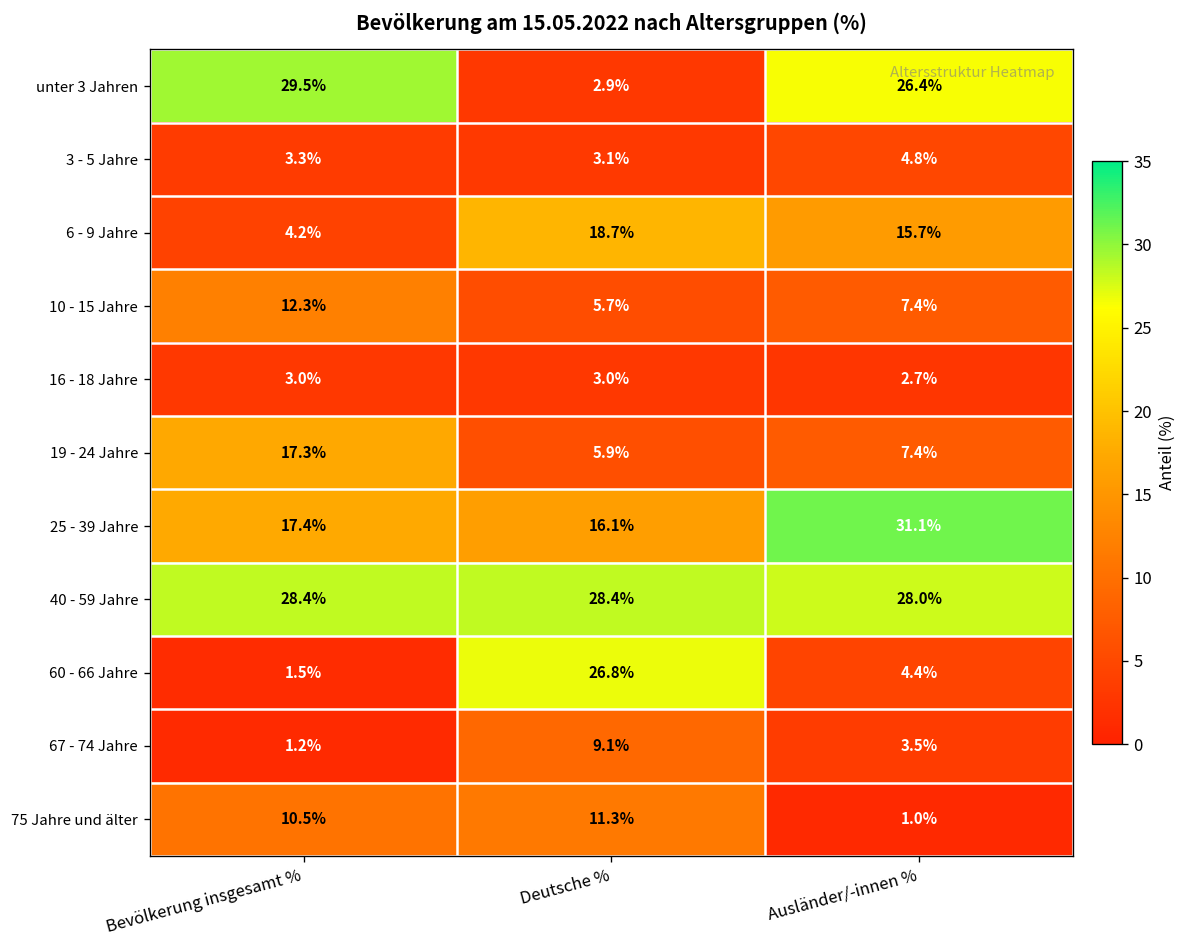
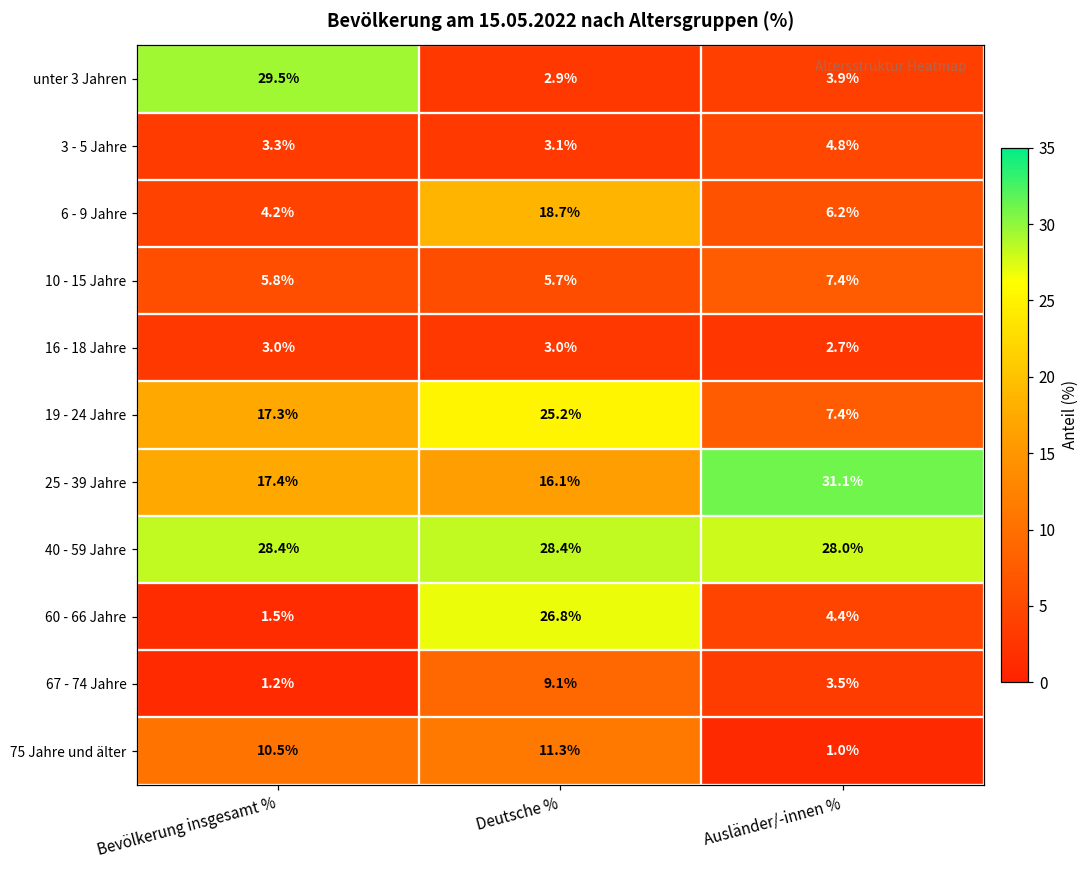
  {
    "unter 3 Jahren": {
      "Bevölkerung insgesamt %": "29.5%",
      "Deutsche %": "2.9%",
-     "Ausländer/-innen %": "26.4%"
+     "Ausländer/-innen %": "3.9%"
    },
    "3 - 5 Jahre": {
      "Bevölkerung insgesamt %": "3.3%",
      "Deutsche %": "3.1%",
      "Ausländer/-innen %": "4.8%"
    },
    "6 - 9 Jahre": {
      "Bevölkerung insgesamt %": "4.2%",
      "Deutsche %": "18.7%",
-     "Ausländer/-innen %": "15.7%"
+     "Ausländer/-innen %": "6.2%"
    },
    "10 - 15 Jahre": {
-     "Bevölkerung insgesamt %": "12.3%",
+     "Bevölkerung insgesamt %": "5.8%",
      "Deutsche %": "5.7%",
      "Ausländer/-innen %": "7.4%"
    },
    "16 - 18 Jahre": {
      "Bevölkerung insgesamt %": "3.0%",
      "Deutsche %": "3.0%",
      "Ausländer/-innen %": "2.7%"
    },
    "19 - 24 Jahre": {
      "Bevölkerung insgesamt %": "17.3%",
-     "Deutsche %": "5.9%",
+     "Deutsche %": "25.2%",
      "Ausländer/-innen %": "7.4%"
    },
    "25 - 39 Jahre": {
      "Bevölkerung insgesamt %": "17.4%",
      "Deutsche %": "16.1%",
      "Ausländer/-innen %": "31.1%"
    },
    "40 - 59 Jahre": {
      "Bevölkerung insgesamt %": "28.4%",
      "Deutsche %": "28.4%",
      "Ausländer/-innen %": "28.0%"
    },
    "60 - 66 Jahre": {
      "Bevölkerung insgesamt %": "1.5%",
      "Deutsche %": "26.8%",
      "Ausländer/-innen %": "4.4%"
    },
    "67 - 74 Jahre": {
      "Bevölkerung insgesamt %": "1.2%",
      "Deutsche %": "9.1%",
      "Ausländer/-innen %": "3.5%"
    },
    "75 Jahre und älter": {
      "Bevölkerung insgesamt %": "10.5%",
      "Deutsche %": "11.3%",
      "Ausländer/-innen %": "1.0%"
    }
  }
